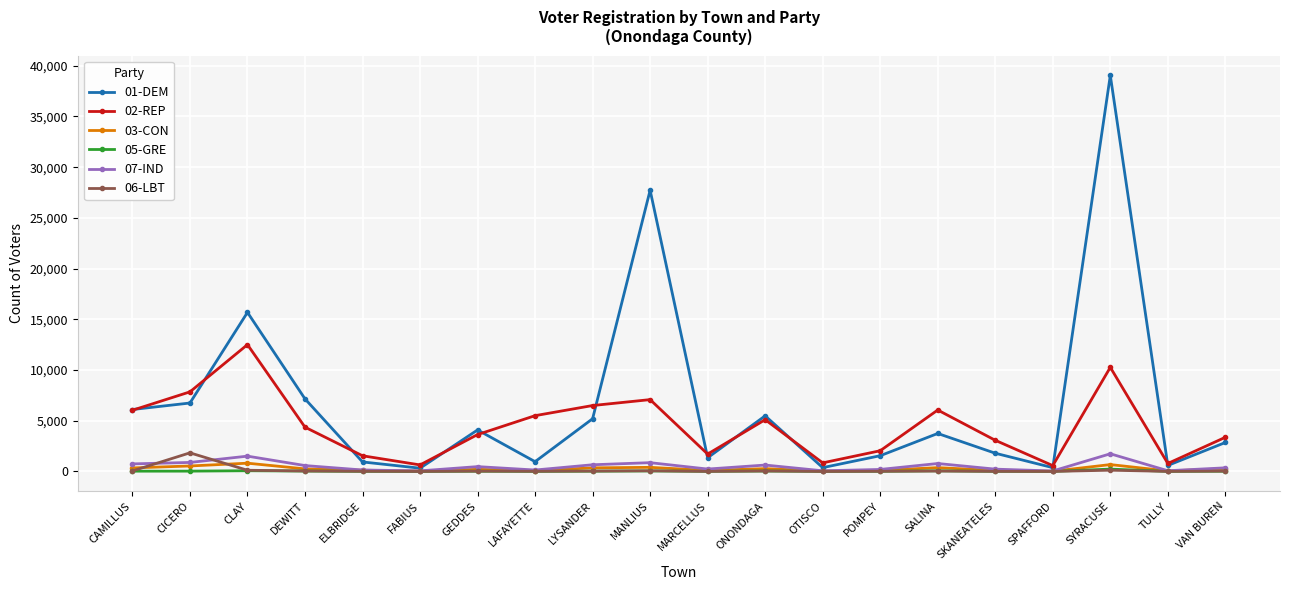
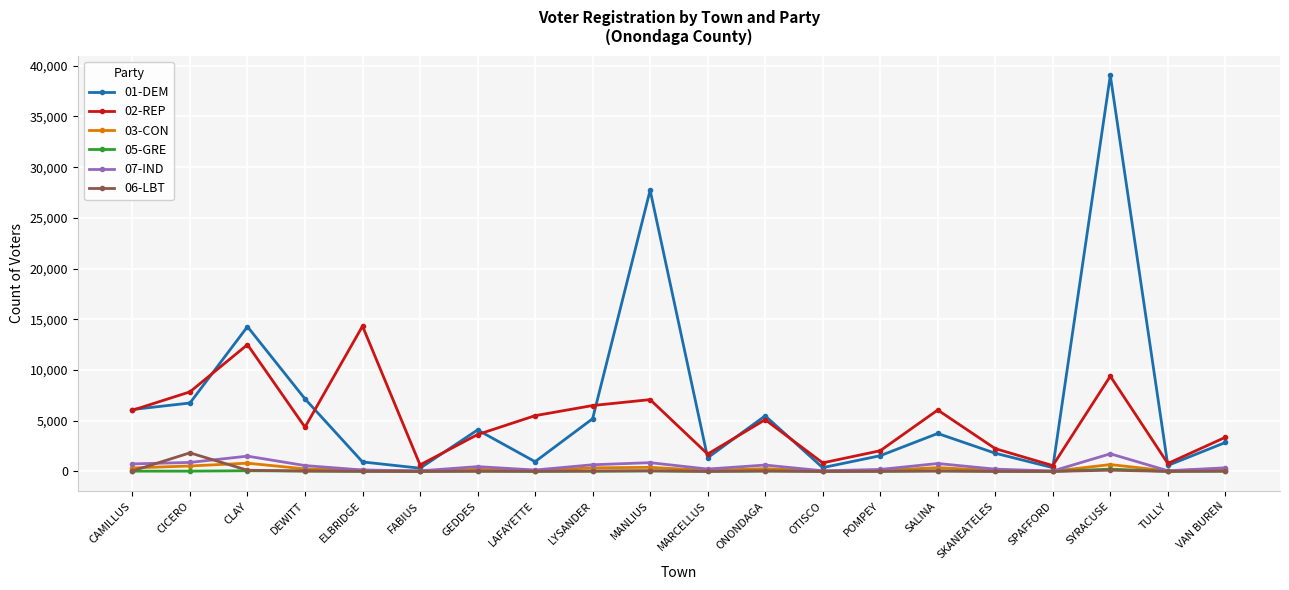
  {
    "01-DEM": {
      "CICERO": "6,700",
-     "CLAY": "15,700",
+     "CLAY": "14,300",
      "DEWITT": "7,200",
      "ELBRIDGE": "900",
      "FABIUS": "300",
      "GEDDES": "4,100",
      "LAFAYETTE": "1,000",
      "LYSANDER": "5,200",
      "MANLIUS": "27,700",
      "MARCELLUS": "1,300",
      "ONONDAGA": "5,500",
      "OTISCO": "400",
      "POMPEY": "1,600",
      "SALINA": "3,700",
      "SKANEATELES": "1,800",
      "SYRACUSE": "39,100",
      "VAN BUREN": "2,900"
    },
    "02-REP": {
      "CICERO": "7,800",
      "CLAY": "12,500",
      "DEWITT": "4,400",
-     "ELBRIDGE": "1,500",
+     "ELBRIDGE": "14,300",
      "FABIUS": "600",
      "GEDDES": "3,600",
      "LAFAYETTE": "5,500",
      "LYSANDER": "6,500",
      "MANLIUS": "7,100",
      "MARCELLUS": "1,700",
      "ONONDAGA": "5,100",
      "OTISCO": "800",
      "POMPEY": "2,000",
      "SALINA": "6,100",
-     "SKANEATELES": "3,100",
-     "SYRACUSE": "10,300",
+     "SKANEATELES": "2,200",
+     "SYRACUSE": "9,400",
      "VAN BUREN": "3,400"
    },
    "03-CON": {
      "CAMILLUS": "300",
      "CICERO": "500",
      "CLAY": "800",
      "LYSANDER": "400",
      "MANLIUS": "400",
      "SALINA": "400",
      "SYRACUSE": "700"
    },
    "05-GRE": {
      "CICERO": "0"
    },
    "07-IND": {
      "CAMILLUS": "700",
      "CICERO": "900",
      "CLAY": "1,500",
      "DEWITT": "600",
      "GEDDES": "500",
      "LYSANDER": "700",
      "MANLIUS": "900",
      "ONONDAGA": "600",
      "SALINA": "800",
      "SYRACUSE": "1,700"
    },
    "06-LBT": {
      "CICERO": "1,800"
    }
  }
